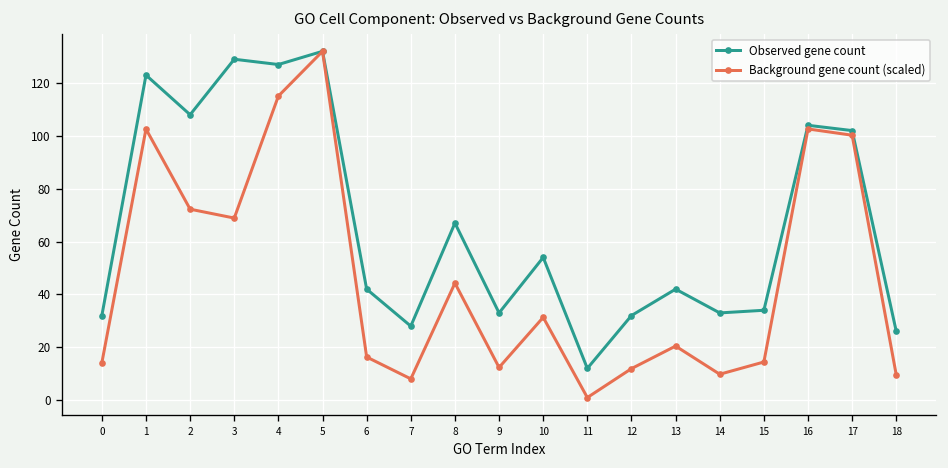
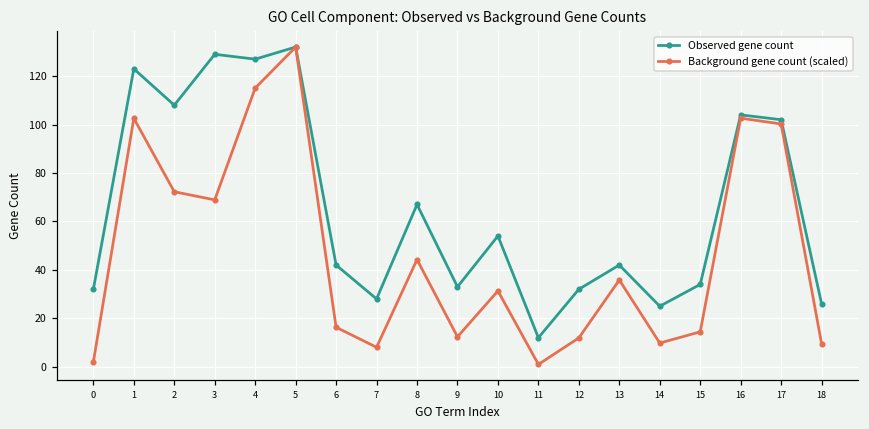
  {
    "Observed gene count": {
      "0": 32,
      "1": 123,
      "2": 108,
      "3": 129,
      "4": 127,
      "6": 42,
      "7": 28,
      "8": 67,
      "9": 33,
      "10": 54,
      "11": 12,
      "12": 32,
      "13": 42,
-     "14": 33,
+     "14": 25,
      "15": 34,
      "16": 104,
      "17": 102,
      "18": 26
    },
    "Background gene count (scaled)": {
-     "0": 14,
+     "0": 2,
      "1": 103,
      "2": 72,
      "3": 69,
      "4": 115,
      "6": 16,
      "7": 8,
      "8": 44,
      "9": 12,
      "10": 31,
      "11": 1,
      "12": 12,
-     "13": 20,
+     "13": 36,
      "14": 10,
      "15": 14,
      "16": 103,
      "17": 100,
      "18": 10
    }
  }
